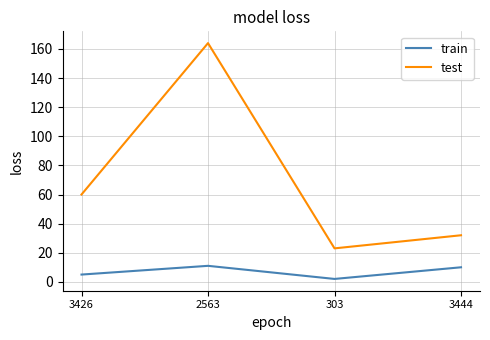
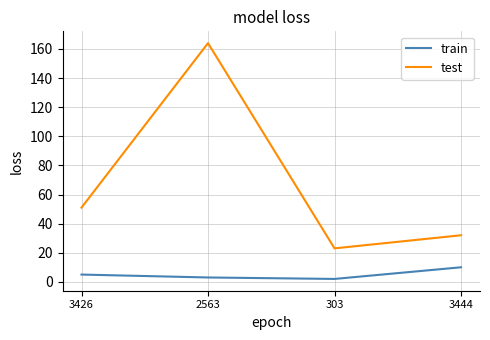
  {
    "train": {
      "3426": 5,
-     "2563": 11,
+     "2563": 3,
      "303": 2,
      "3444": 10
    },
    "test": {
-     "3426": 60,
+     "3426": 51,
      "2563": 164,
      "303": 23,
      "3444": 32
    }
  }
